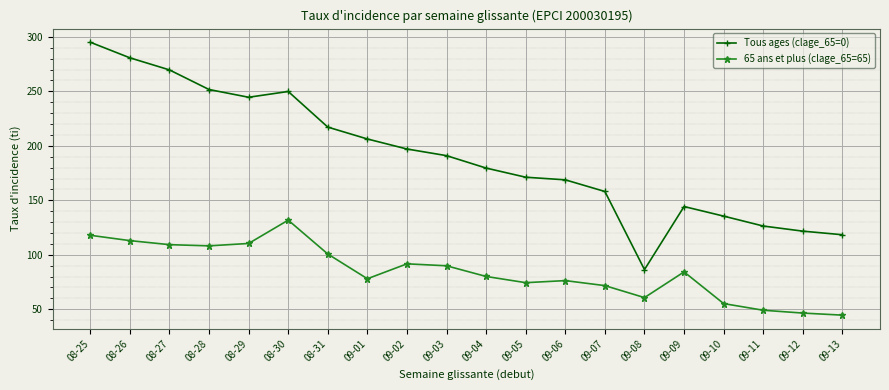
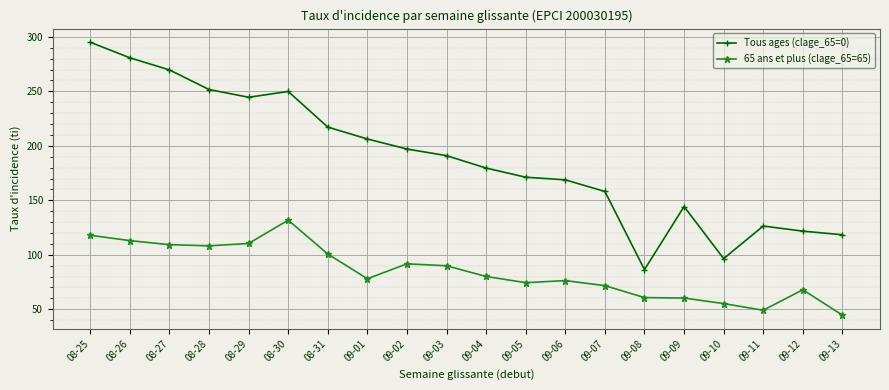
  {
    "Tous ages (clage_65=0)": {
      "08-25": 295,
      "08-26": 281,
      "08-27": 270,
      "08-28": 252,
      "08-29": 245,
      "08-30": 250,
      "08-31": 217,
      "09-01": 206,
      "09-02": 197,
      "09-03": 191,
      "09-04": 180,
      "09-05": 171,
      "09-06": 169,
      "09-07": 158,
      "09-08": 86,
      "09-09": 144,
-     "09-10": 136,
+     "09-10": 97,
      "09-11": 126,
      "09-12": 122,
      "09-13": 118
    },
    "65 ans et plus (clage_65=65)": {
      "08-25": 118,
      "08-26": 113,
      "08-27": 109,
      "08-28": 108,
      "08-29": 110,
      "08-30": 132,
      "08-31": 101,
      "09-01": 78,
      "09-02": 92,
      "09-03": 90,
      "09-04": 80,
      "09-05": 74,
      "09-06": 76,
      "09-07": 72,
      "09-08": 61,
-     "09-09": 84,
+     "09-09": 60,
      "09-10": 55,
      "09-11": 49,
-     "09-12": 47,
+     "09-12": 68,
      "09-13": 45
    }
  }
